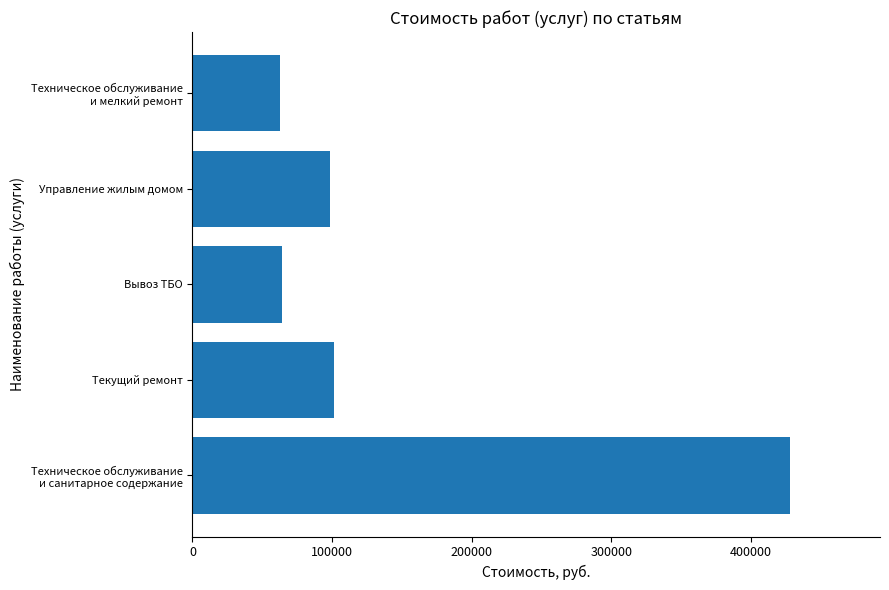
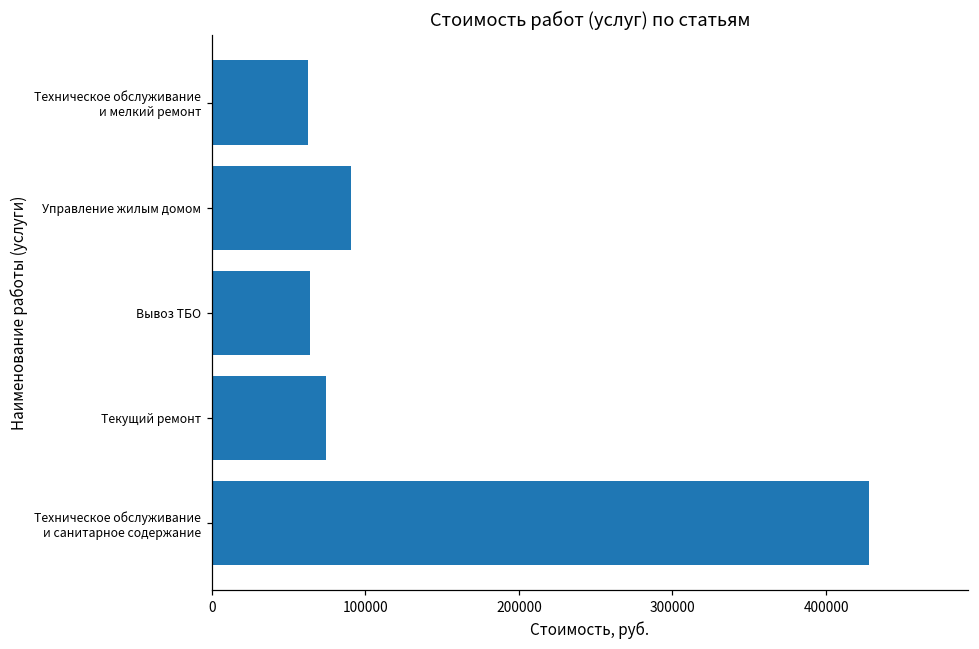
  {
    "Техническое обслуживание и мелкий ремонт": 63000,
-   "Управление жилым домом": 98000,
+   "Управление жилым домом": 91000,
    "Вывоз ТБО": 64000,
-   "Текущий ремонт": 101000,
+   "Текущий ремонт": 75000,
    "Техническое обслуживание и санитарное содержание": 428000
  }
